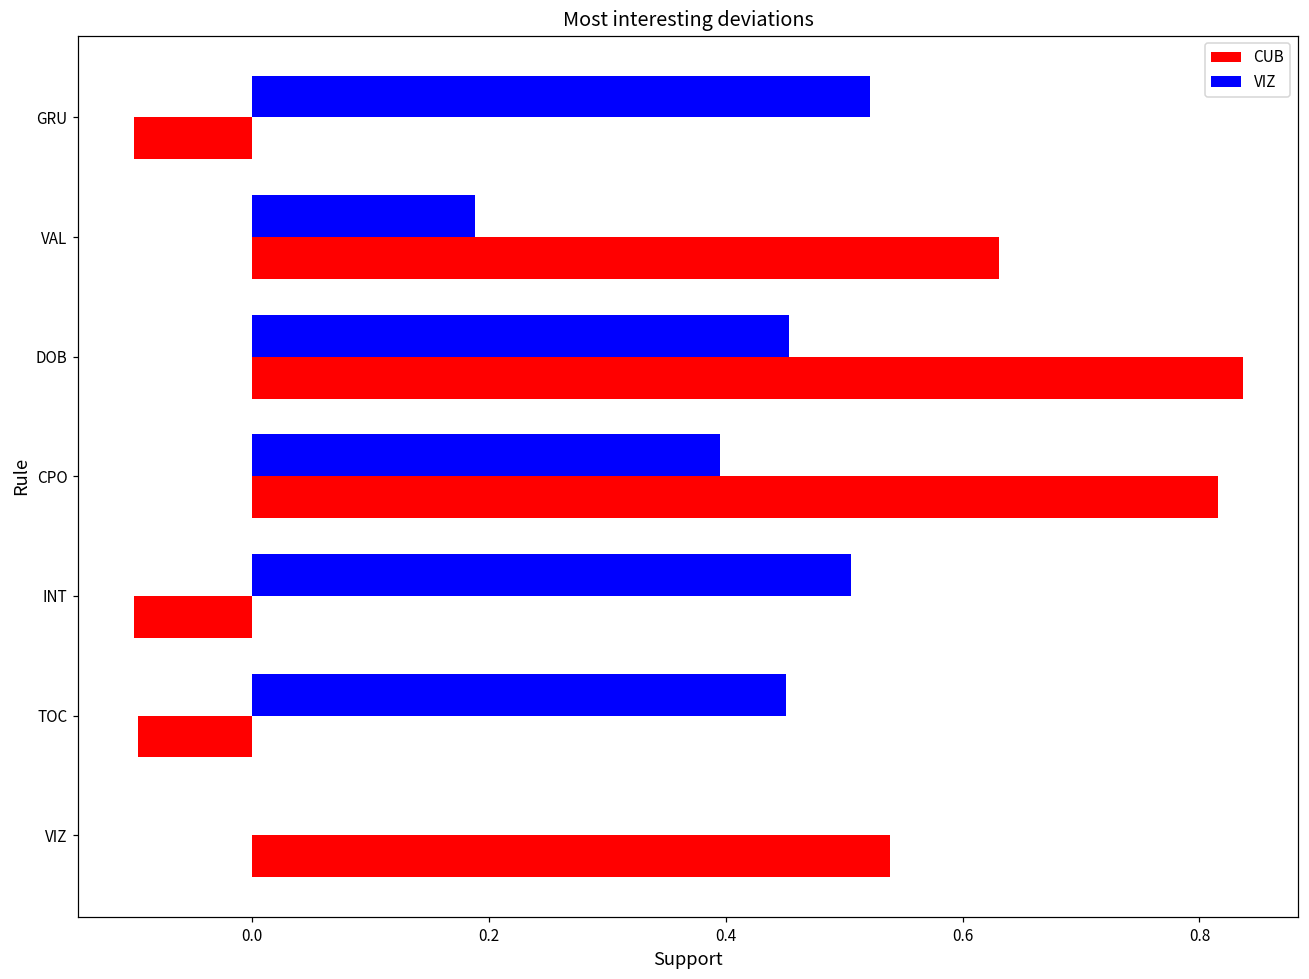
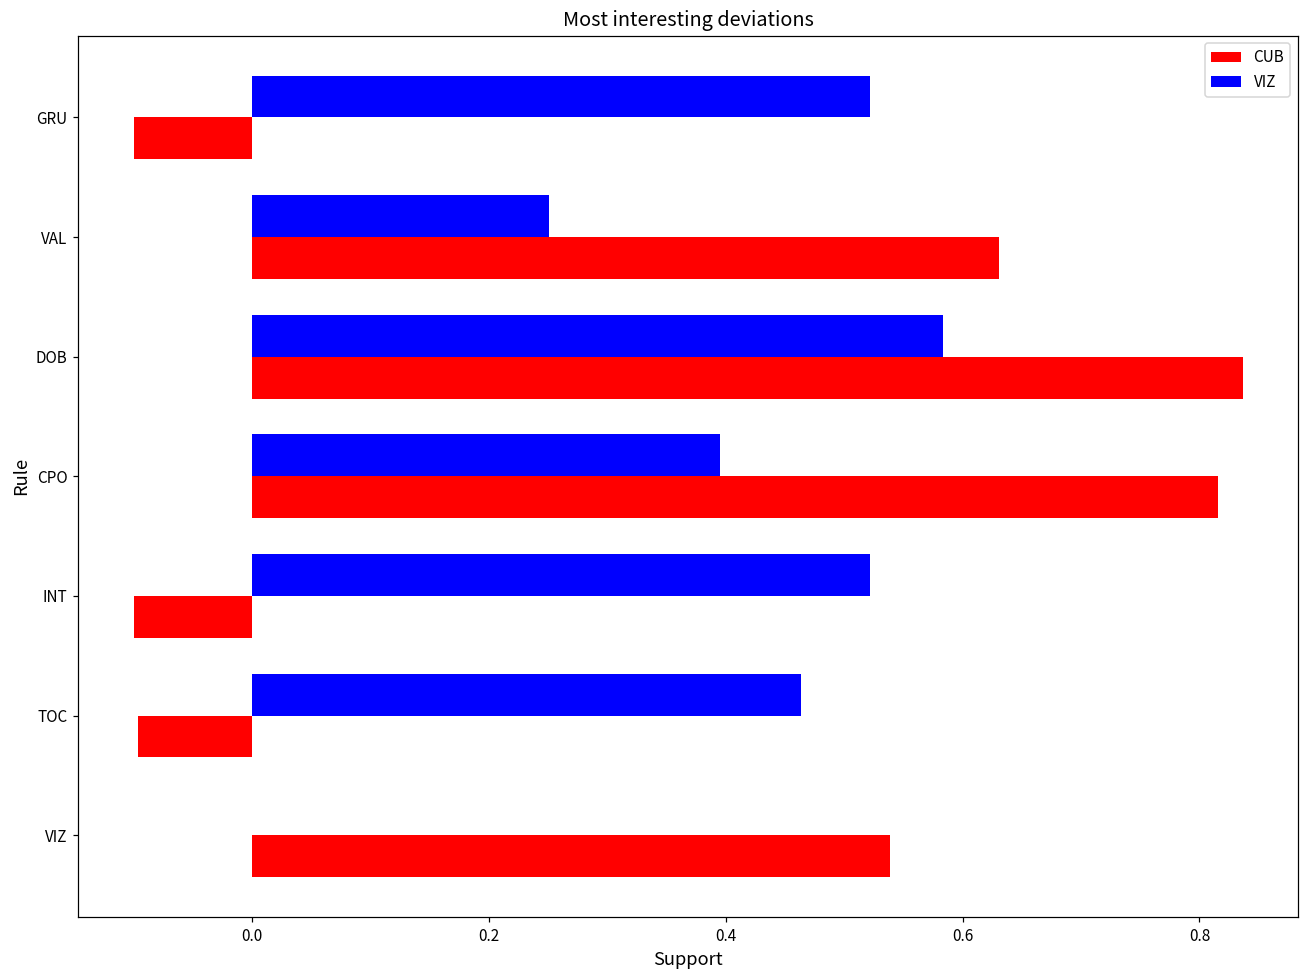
  {
    "CUB": {
      "GRU": -0.100,
      "VAL": 0.630,
      "DOB": 0.836,
      "CPO": 0.816,
      "INT": -0.100,
      "TOC": -0.097,
      "VIZ": 0.538
    },
    "VIZ": {
      "GRU": 0.522,
-     "VAL": 0.188,
-     "DOB": 0.454,
+     "VAL": 0.251,
+     "DOB": 0.584,
      "CPO": 0.395,
-     "INT": 0.506,
-     "TOC": 0.451,
+     "INT": 0.522,
+     "TOC": 0.464,
      "VIZ": 0.000
    }
  }
